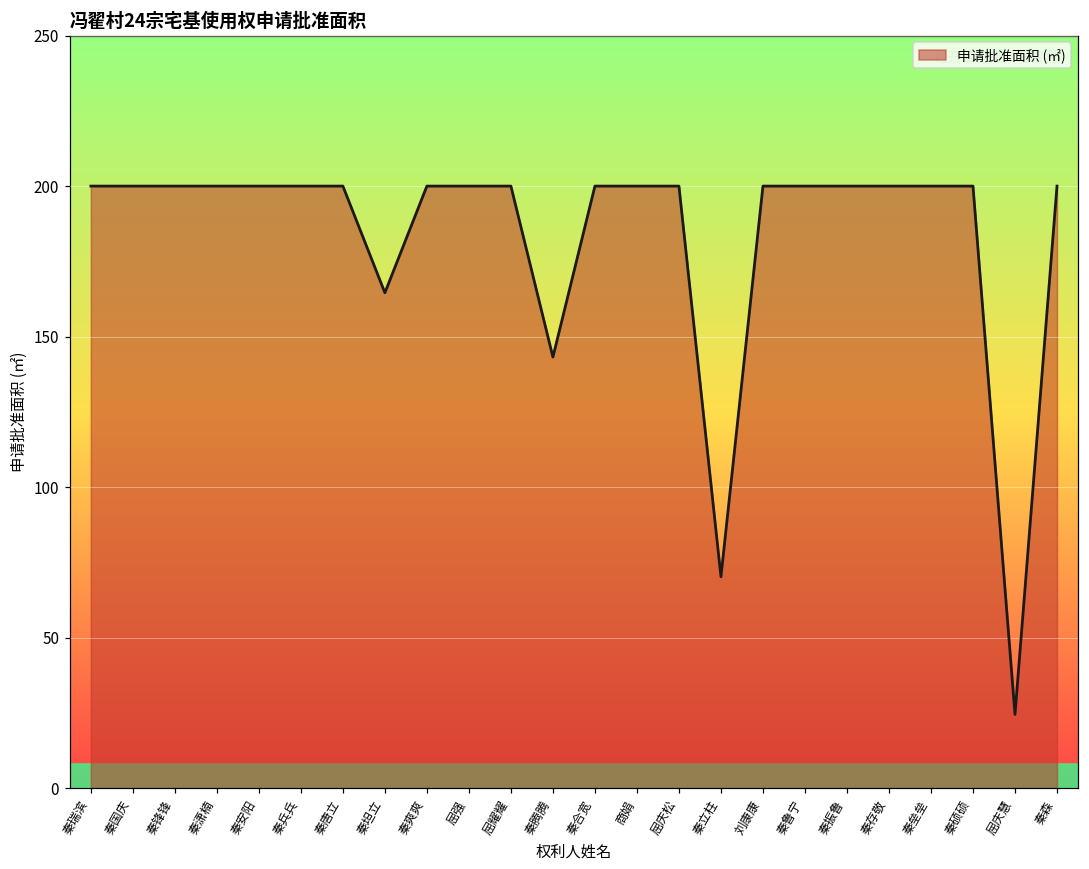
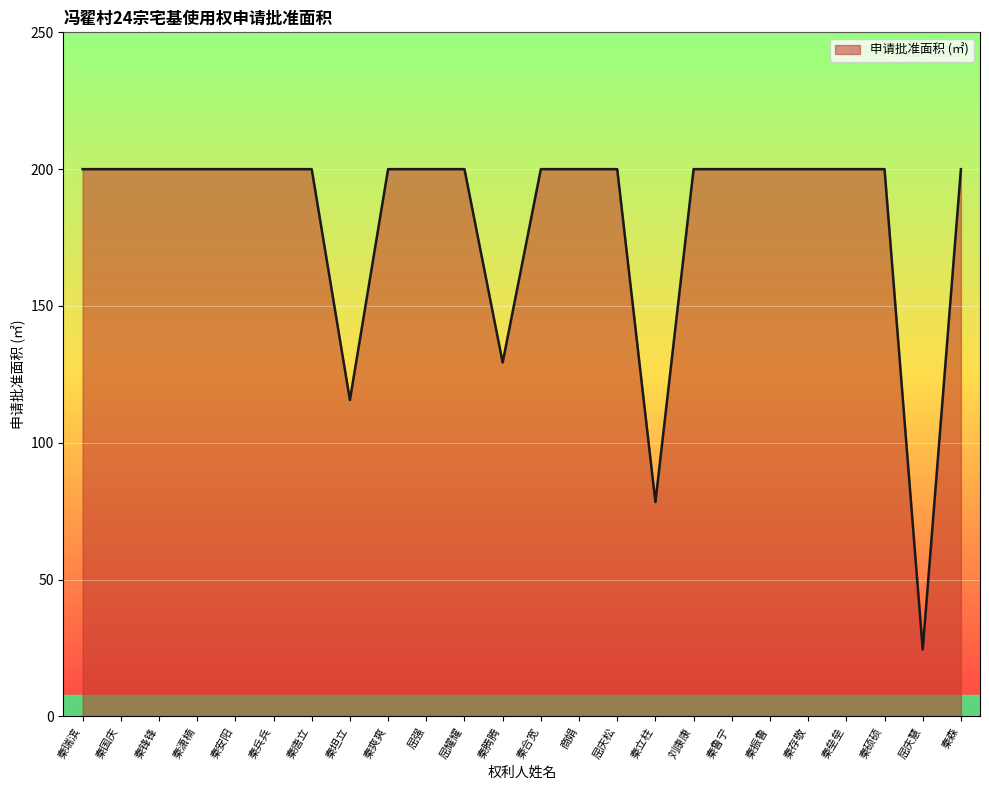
  {
    "秦瑞滨": 200,
    "秦国庆": 200,
    "秦锋锋": 200,
    "秦潇楠": 200,
    "秦安阳": 200,
    "秦兵兵": 200,
    "秦唐立": 200,
-   "秦坦立": 165,
+   "秦坦立": 116,
    "秦爽爽": 200,
    "屈强": 200,
    "屈耀耀": 200,
-   "秦腾腾": 143,
+   "秦腾腾": 129,
    "秦合宽": 200,
    "商娟": 200,
    "屈庆松": 200,
-   "秦立柱": 70,
+   "秦立柱": 78,
    "刘康康": 200,
    "秦鲁宁": 200,
    "秦振鲁": 200,
    "秦存敬": 200,
    "秦垒垒": 200,
    "秦硕硕": 200,
    "屈庆慧": 24,
    "秦森": 200
  }
